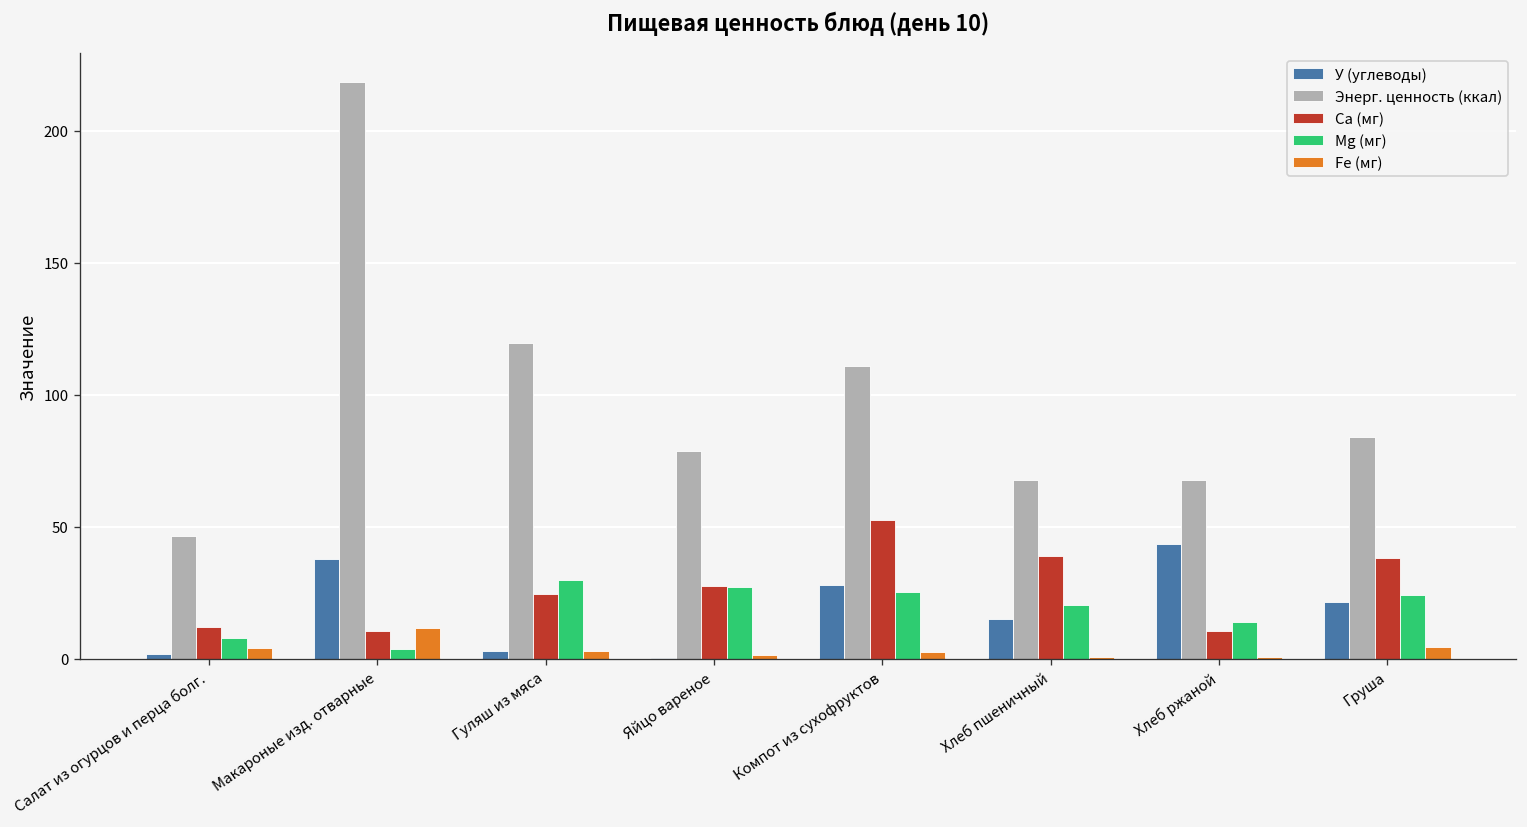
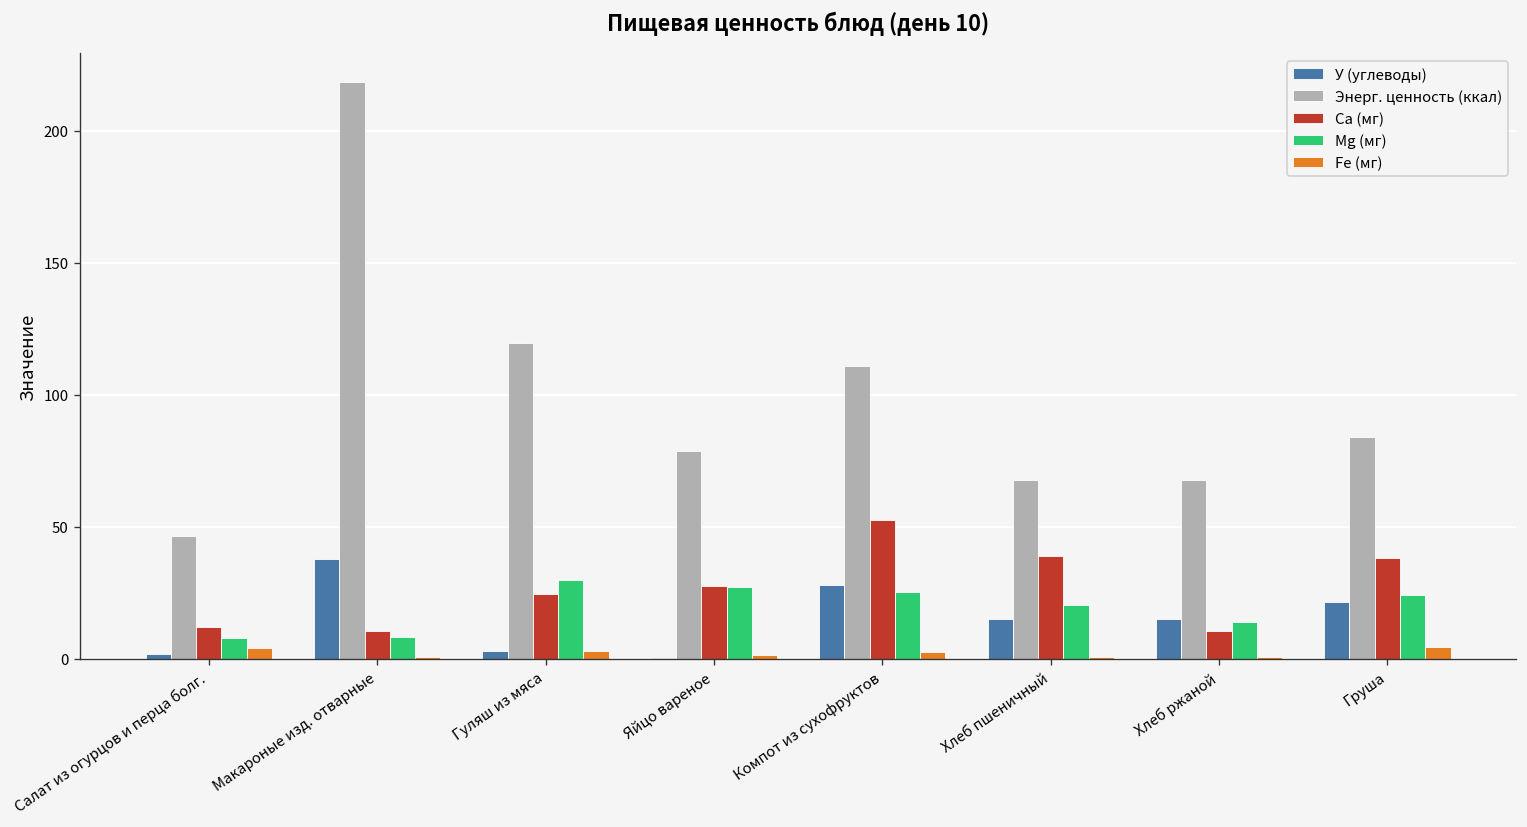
  {
    "У (углеводы)": {
      "Салат из огурцов и перца болг.": 2,
      "Макароные изд. отварные": 38,
      "Гуляш из мяса": 3,
      "Компот из сухофруктов": 28,
      "Хлеб пшеничный": 15,
-     "Хлеб ржаной": 44,
+     "Хлеб ржаной": 15,
      "Груша": 21
    },
    "Энерг. ценность (ккал)": {
      "Салат из огурцов и перца болг.": 47,
      "Макароные изд. отварные": 218,
      "Гуляш из мяса": 120,
      "Яйцо вареное": 79,
      "Компот из сухофруктов": 111,
      "Хлеб пшеничный": 68,
      "Хлеб ржаной": 68,
      "Груша": 84
    },
    "Са (мг)": {
      "Салат из огурцов и перца болг.": 12,
      "Макароные изд. отварные": 11,
      "Гуляш из мяса": 24,
      "Яйцо вареное": 28,
      "Компот из сухофруктов": 52,
      "Хлеб пшеничный": 39,
      "Хлеб ржаной": 10,
      "Груша": 38
    },
    "Mg (мг)": {
      "Салат из огурцов и перца болг.": 8,
-     "Макароные изд. отварные": 4,
+     "Макароные изд. отварные": 8,
      "Гуляш из мяса": 30,
      "Яйцо вареное": 27,
      "Компот из сухофруктов": 25,
      "Хлеб пшеничный": 20,
      "Хлеб ржаной": 14,
      "Груша": 24
    },
    "Fe (мг)": {
      "Салат из огурцов и перца болг.": 4,
-     "Макароные изд. отварные": 12,
+     "Макароные изд. отварные": 1,
      "Гуляш из мяса": 3,
      "Яйцо вареное": 1,
      "Компот из сухофруктов": 3,
      "Груша": 5
    }
  }
